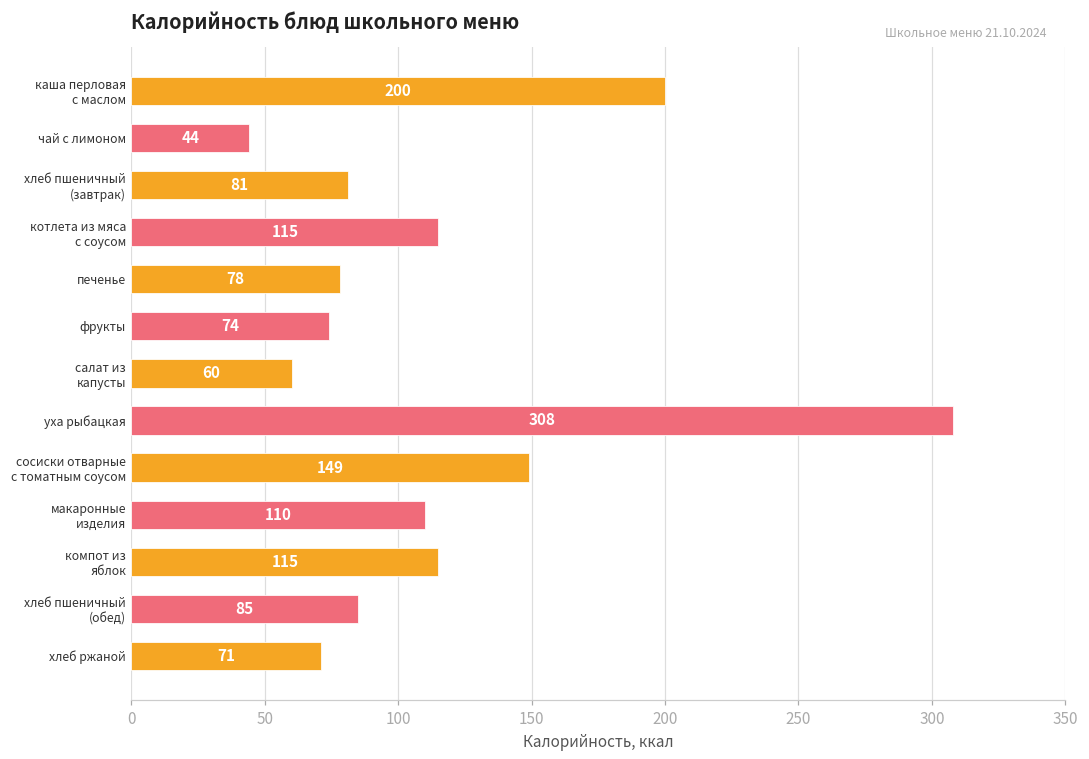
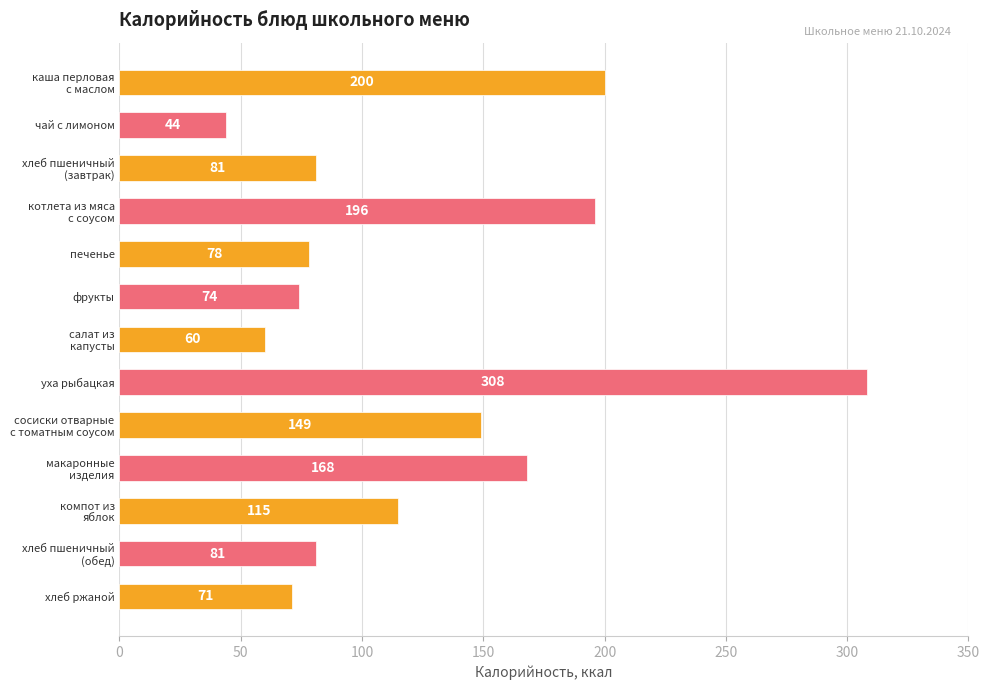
  {
    "каша перловая с маслом": 200,
    "чай с лимоном": 44,
    "хлеб пшеничный (завтрак)": 81,
-   "котлета из мяса с соусом": 115,
+   "котлета из мяса с соусом": 196,
    "печенье": 78,
    "фрукты": 74,
    "салат из капусты": 60,
    "уха рыбацкая": 308,
    "сосиски отварные с томатным соусом": 149,
-   "макаронные изделия": 110,
+   "макаронные изделия": 168,
    "компот из яблок": 115,
-   "хлеб пшеничный (обед)": 85,
+   "хлеб пшеничный (обед)": 81,
    "хлеб ржаной": 71
  }
